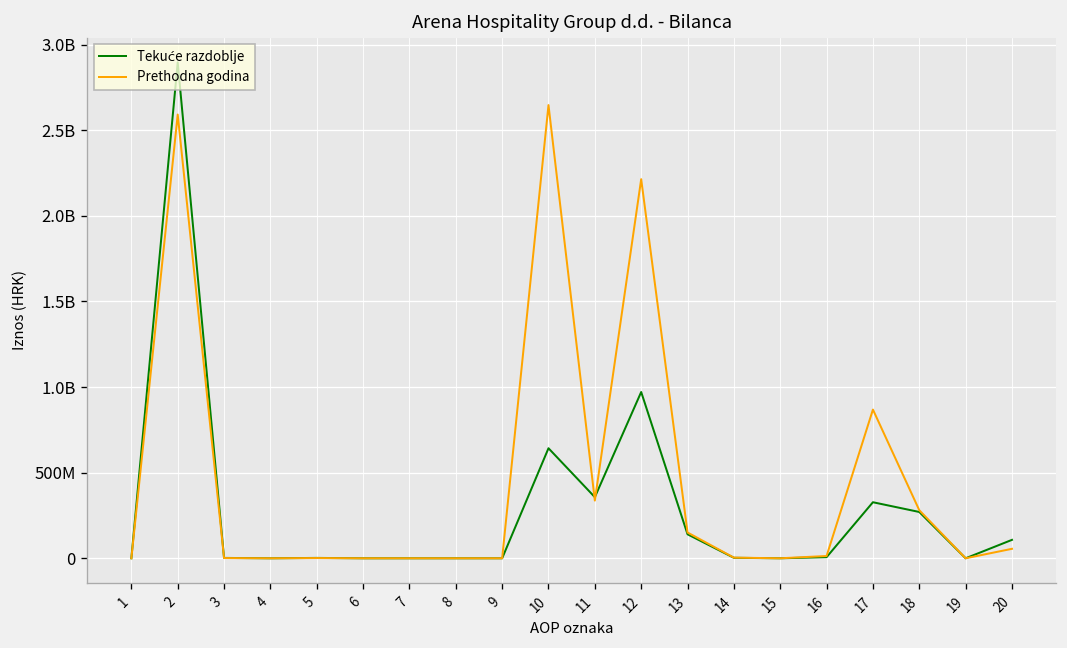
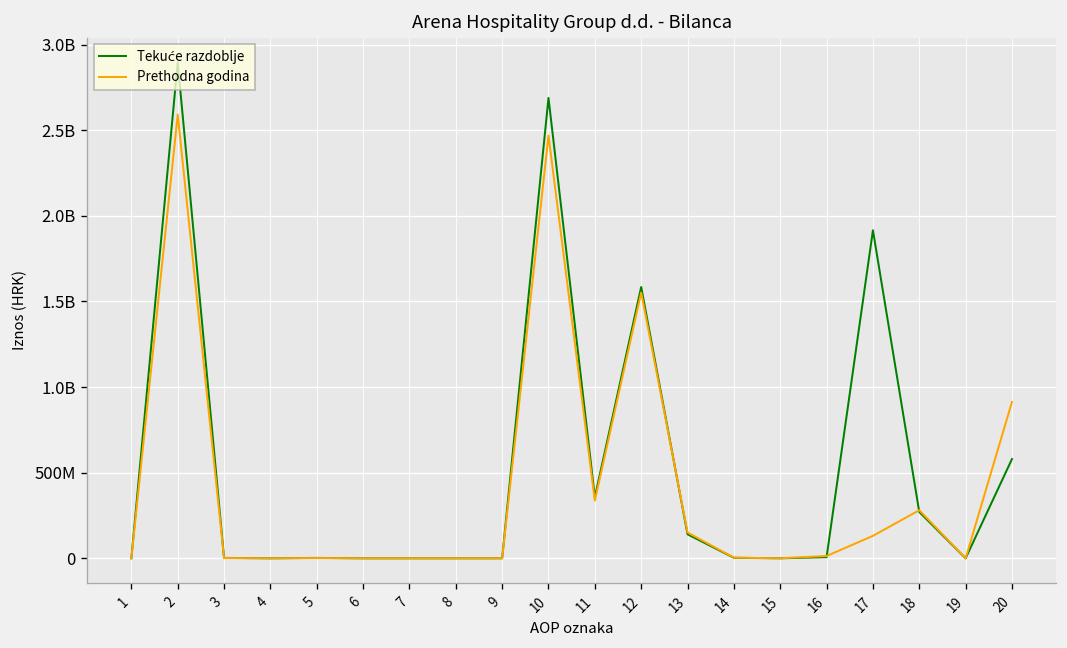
  {
    "Tekuće razdoblje": {
-     "10": 640000000,
+     "10": 2690000000,
      "11": 360000000,
-     "12": 970000000,
-     "17": 330000000,
-     "20": 110000000
+     "12": 1580000000,
+     "17": 1920000000,
+     "20": 580000000
    },
    "Prethodna godina": {
      "2": 2590000000,
-     "10": 2650000000,
+     "10": 2470000000,
      "11": 340000000,
-     "12": 2210000000,
-     "17": 870000000,
-     "20": 60000000
+     "12": 1550000000,
+     "17": 130000000,
+     "20": 910000000
    }
  }
